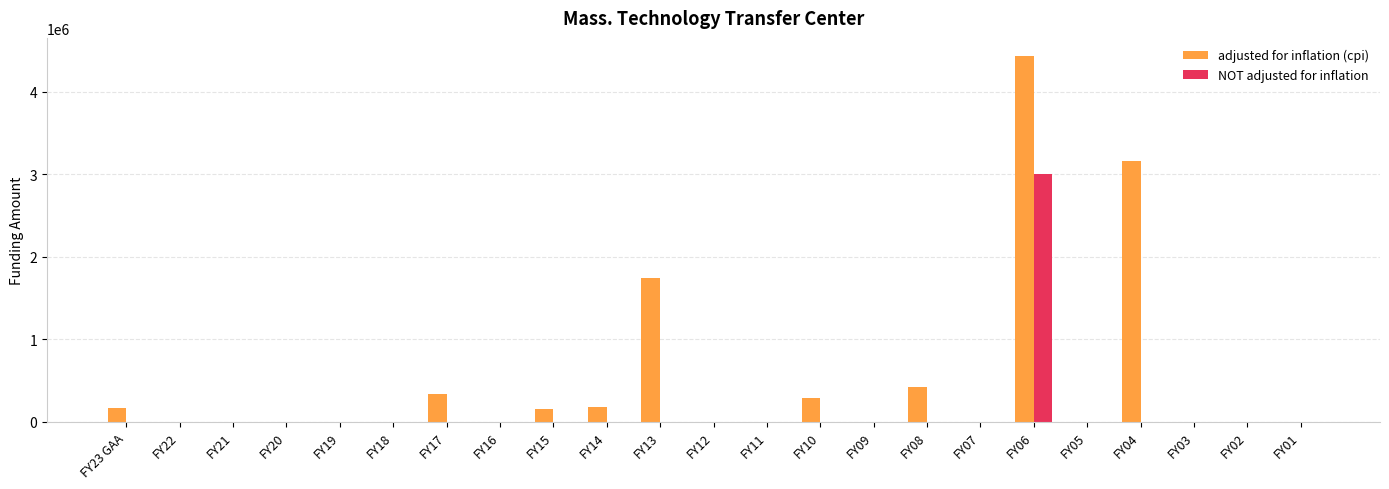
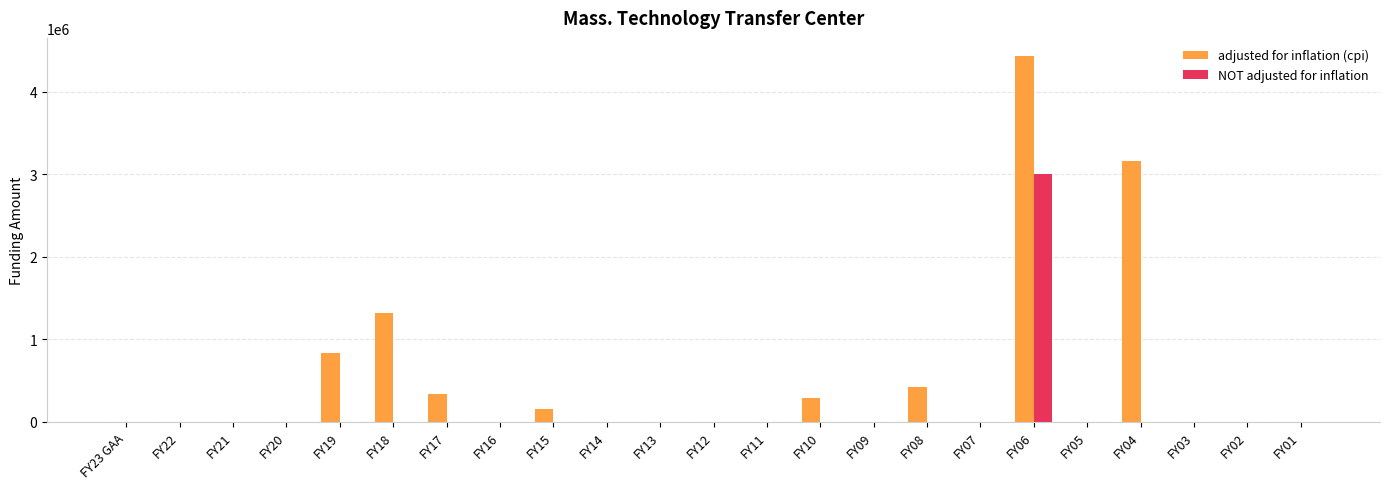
  {
    "adjusted for inflation (cpi)": {
-     "FY23 GAA": 200000,
+     "FY23 GAA": 0,
      "FY22": 0,
      "FY21": 0,
      "FY20": 0,
-     "FY19": 0,
-     "FY18": 0,
+     "FY19": 800000,
+     "FY18": 1300000,
      "FY17": 300000,
      "FY16": 0,
      "FY15": 200000,
-     "FY14": 200000,
-     "FY13": 1700000,
+     "FY14": 0,
+     "FY13": 0,
      "FY12": 0,
      "FY11": 0,
      "FY10": 300000,
      "FY09": 0,
      "FY08": 400000,
      "FY07": 0,
      "FY06": 4400000,
      "FY05": 0,
      "FY04": 3200000,
      "FY03": 0,
      "FY02": 0,
      "FY01": 0
    },
    "NOT adjusted for inflation": {
      "FY23 GAA": 0,
      "FY22": 0,
      "FY21": 0,
      "FY20": 0,
      "FY19": 0,
      "FY18": 0,
      "FY17": 0,
      "FY16": 0,
      "FY15": 0,
      "FY14": 0,
      "FY13": 0,
      "FY12": 0,
      "FY11": 0,
      "FY10": 0,
      "FY09": 0,
      "FY08": 0,
      "FY07": 0,
      "FY06": 3000000,
      "FY05": 0,
      "FY04": 0,
      "FY03": 0,
      "FY02": 0,
      "FY01": 0
    }
  }
